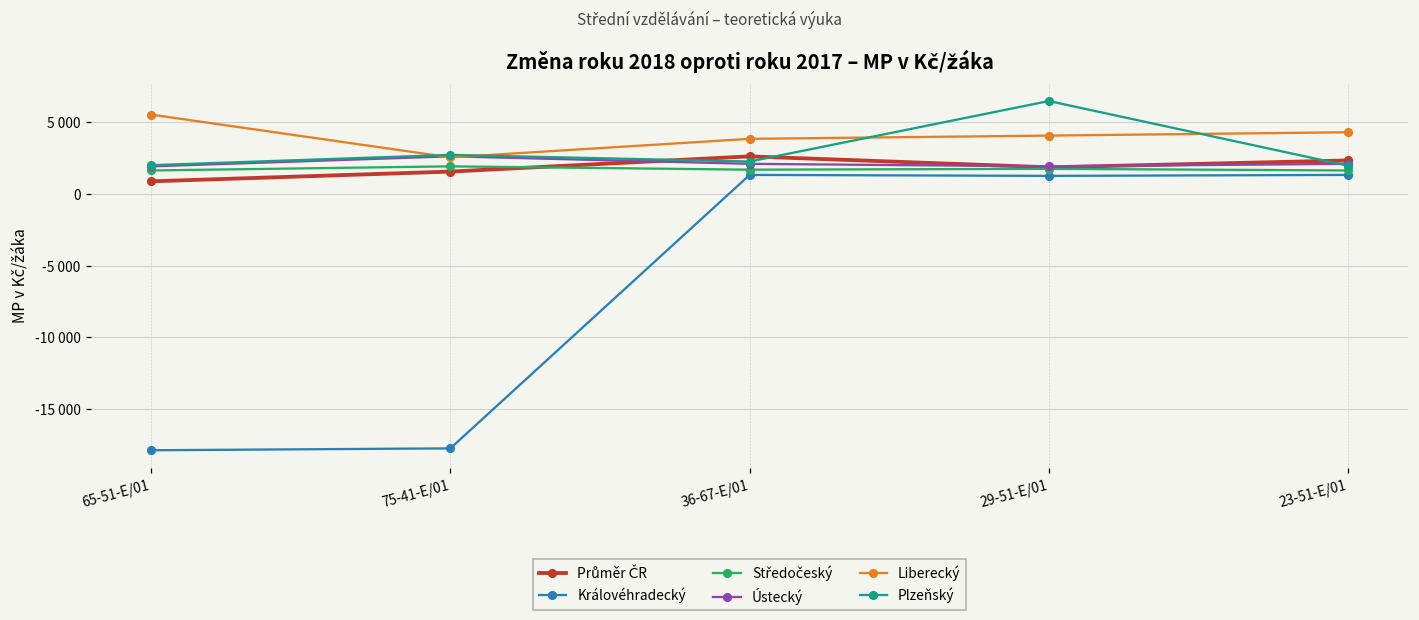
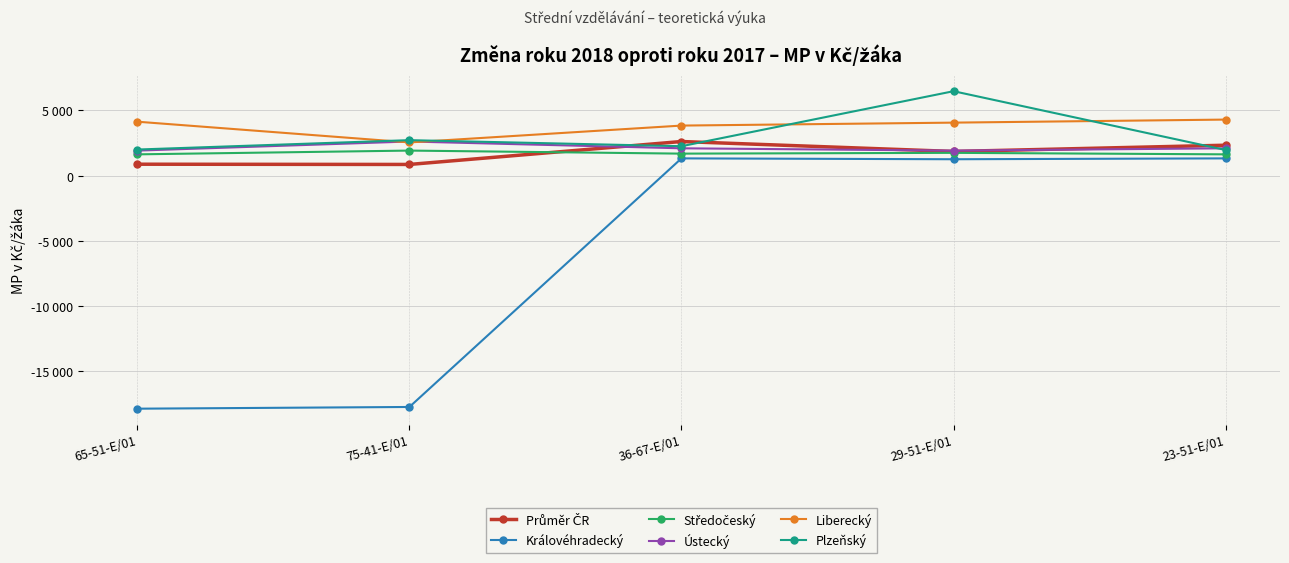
  {
    "Průměr ČR": {
      "65-51-E/01": 900,
-     "75-41-E/01": 1500,
+     "75-41-E/01": 800,
      "36-67-E/01": 2600,
      "23-51-E/01": 2300
    },
    "Královéhradecký": {
      "65-51-E/01": -17800,
      "75-41-E/01": -17700,
      "36-67-E/01": 1300,
      "29-51-E/01": 1200,
      "23-51-E/01": 1300
    },
    "Liberecký": {
-     "65-51-E/01": 5500,
+     "65-51-E/01": 4100,
      "36-67-E/01": 3800,
      "29-51-E/01": 4000,
      "23-51-E/01": 4300
    }
  }
